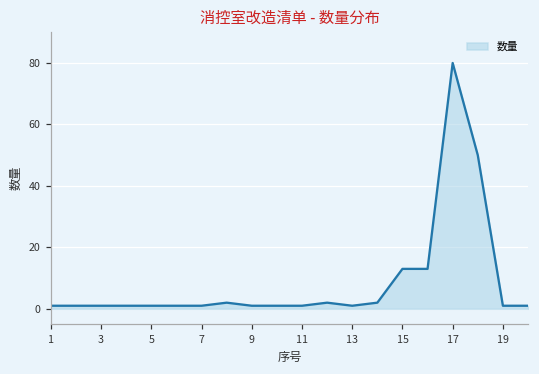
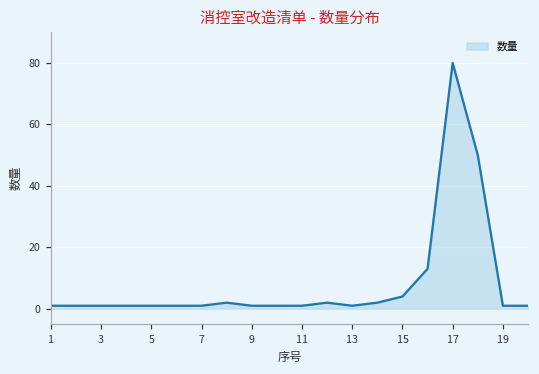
  {
    "1": 1,
    "3": 1,
    "5": 1,
    "7": 1,
    "9": 1,
    "11": 1,
    "13": 1,
-   "15": 13,
+   "15": 4,
    "17": 80,
    "19": 1
  }
